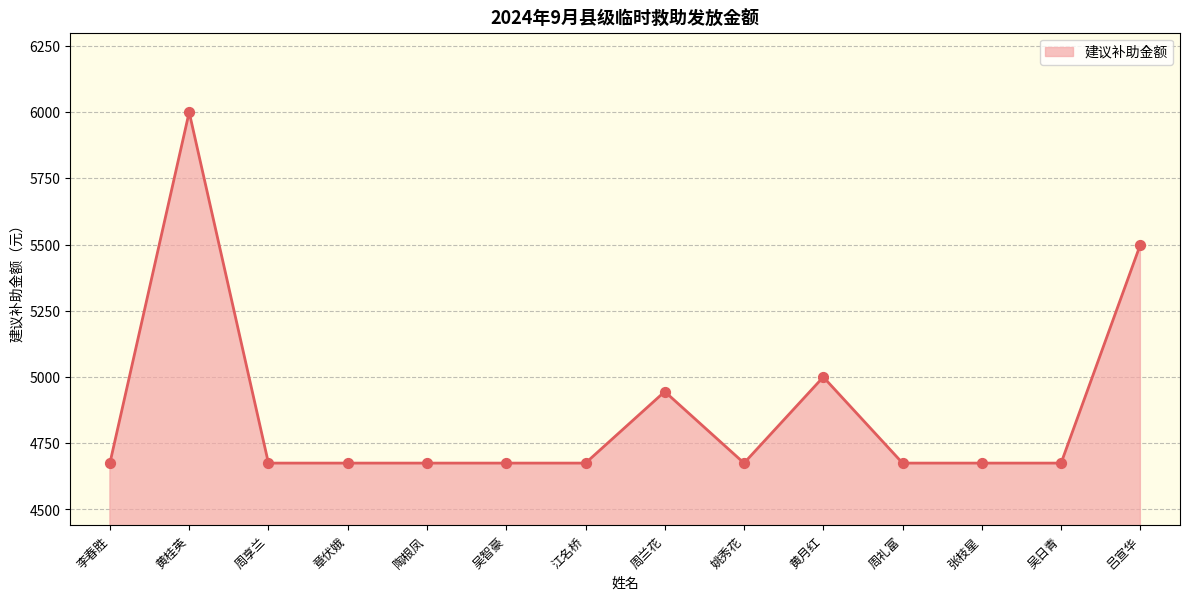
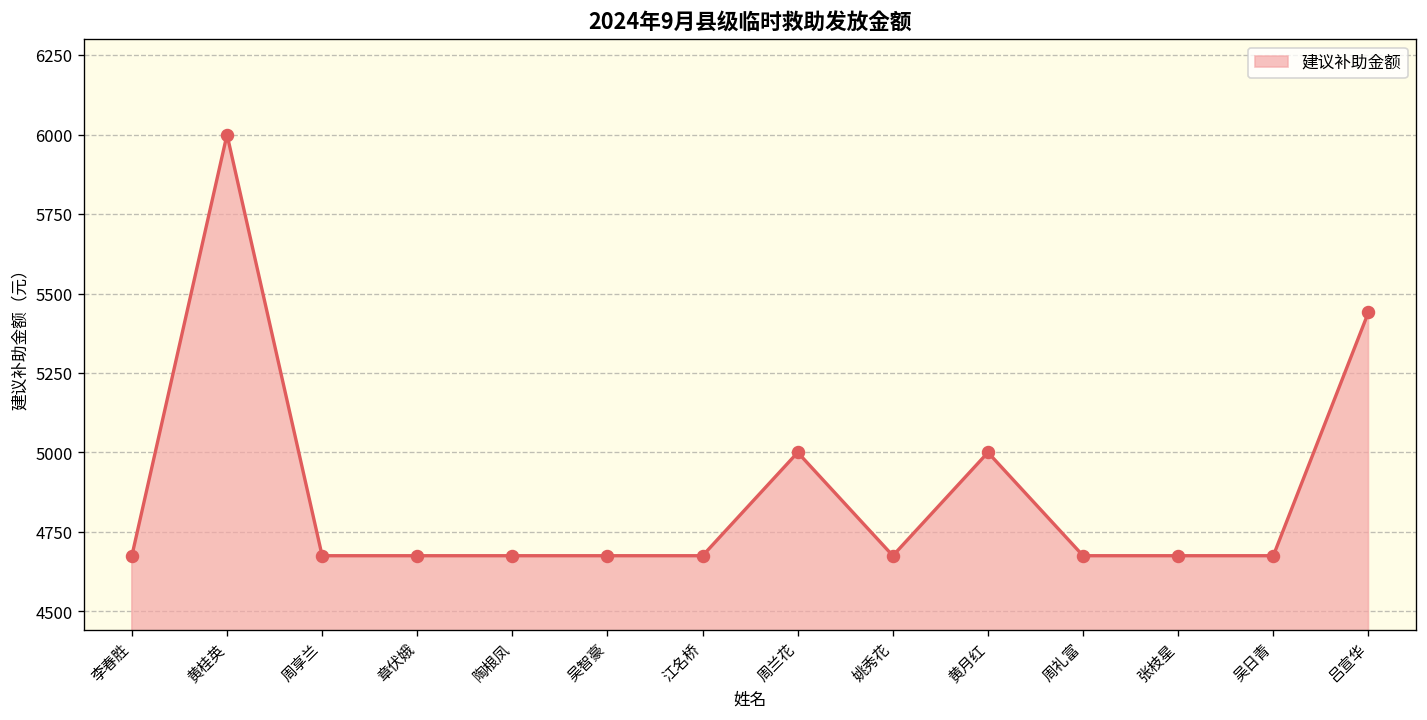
  {
    "李春胜": 4680,
    "黄桂英": 6000,
    "周享兰": 4680,
    "章伏娥": 4680,
    "陶根凤": 4680,
    "吴智豪": 4680,
    "江名桥": 4680,
-   "周兰花": 4950,
+   "周兰花": 5000,
    "姚秀花": 4680,
    "黄月红": 5000,
    "周礼富": 4680,
    "张枝星": 4680,
    "吴日青": 4680,
-   "吕宣华": 5500
+   "吕宣华": 5440
  }
